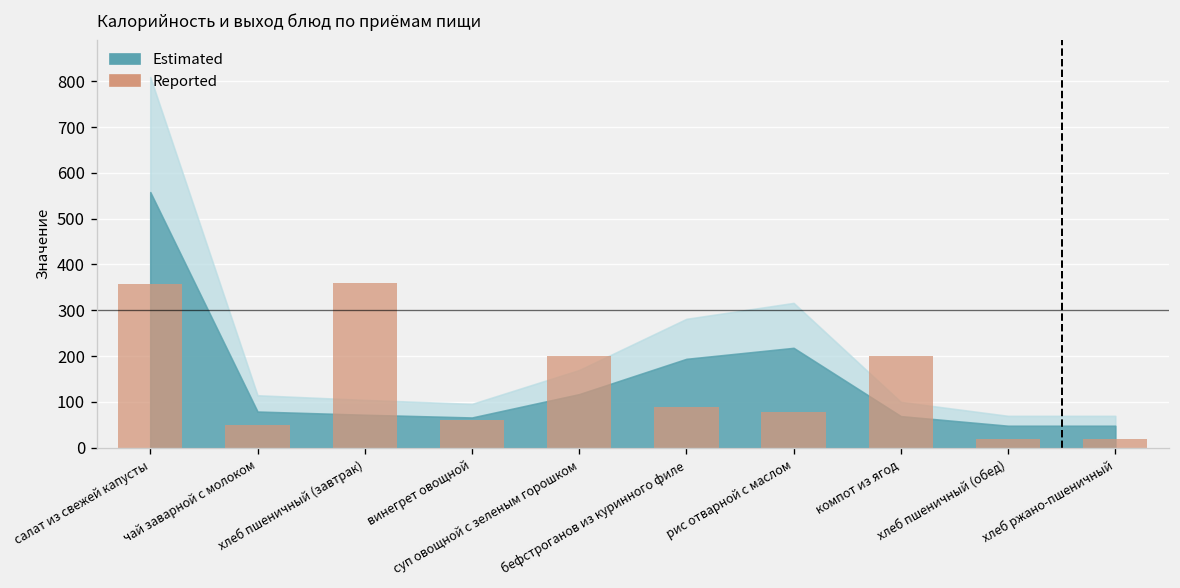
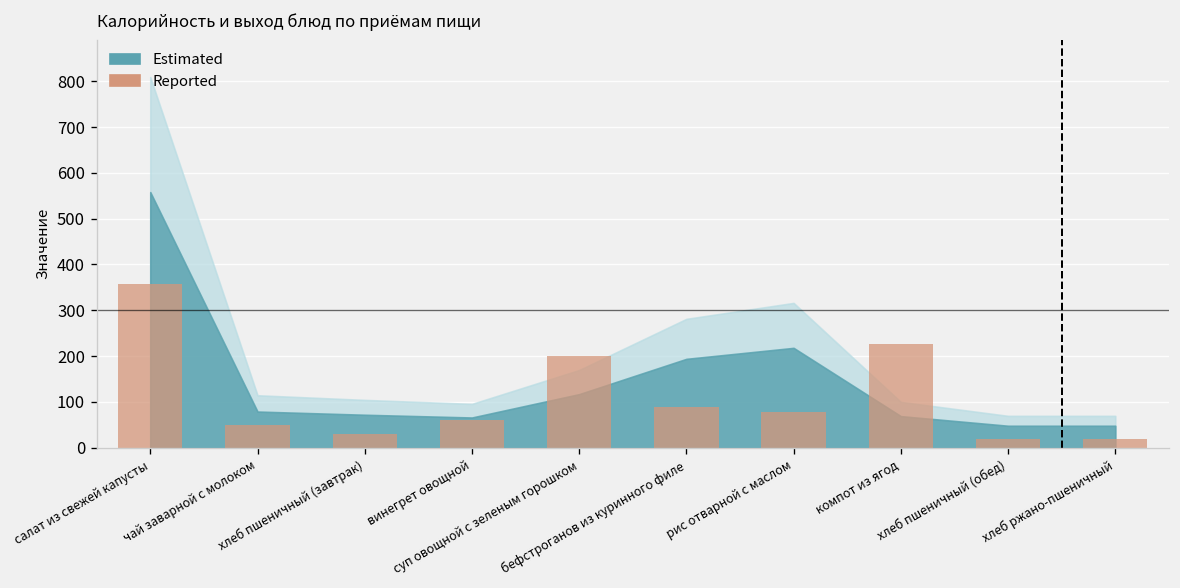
  {
    "Reported": {
      "салат из свежей капусты": 360,
      "чай заварной с молоком": 50,
-     "хлеб пшеничный (завтрак)": 360,
+     "хлеб пшеничный (завтрак)": 30,
      "винегрет овощной": 60,
      "суп овощной с зеленым горошком": 200,
      "бефстроганов из куринного филе": 90,
      "рис отварной с маслом": 80,
-     "компот из ягод": 200,
+     "компот из ягод": 230,
      "хлеб пшеничный (обед)": 20,
      "хлеб ржано-пшеничный": 20
    }
  }
